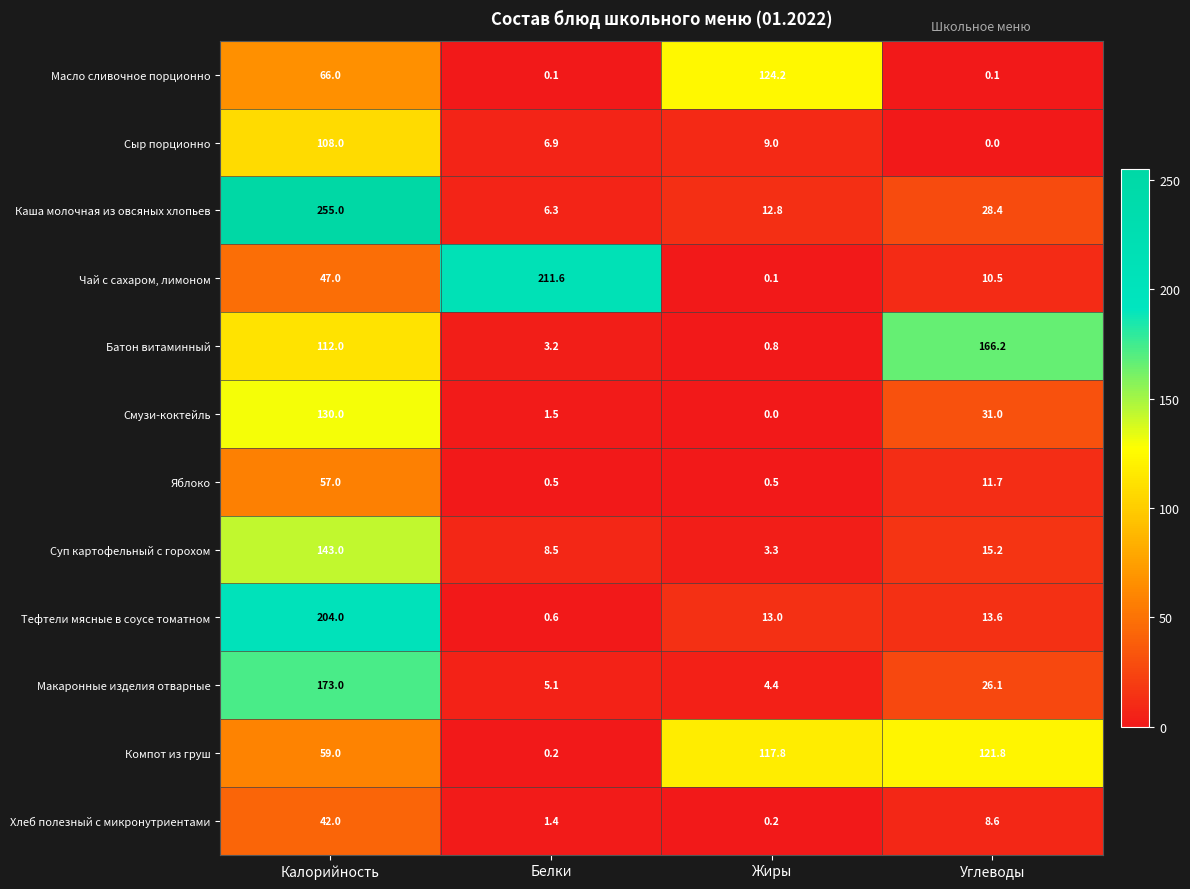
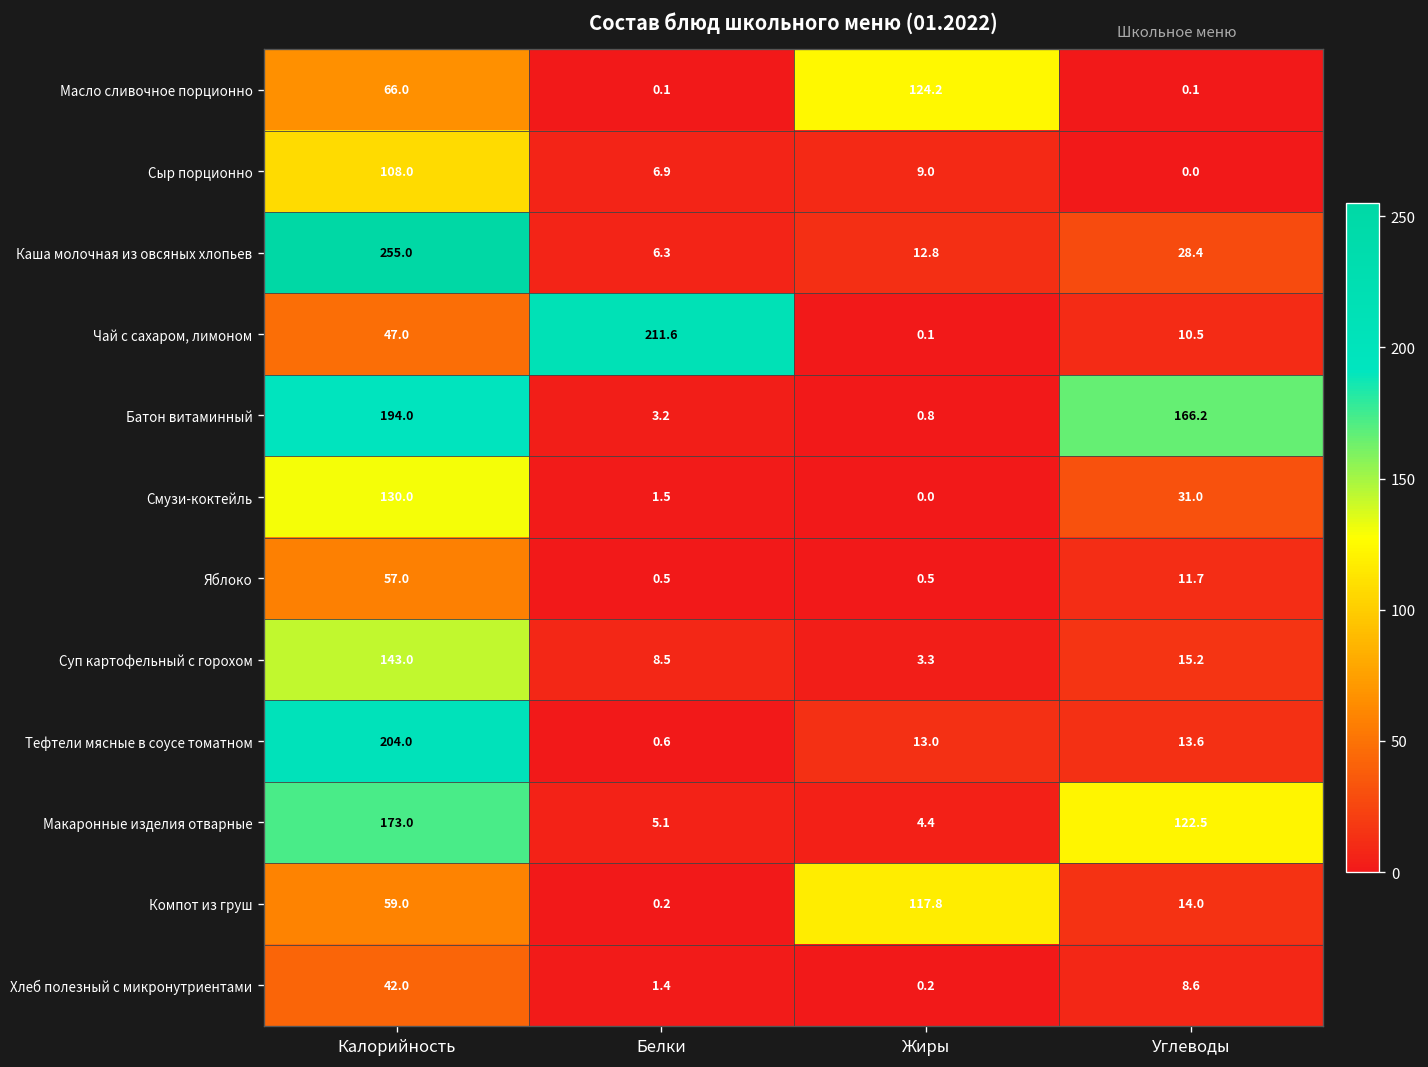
  {
    "Масло сливочное порционно": {
      "Калорийность": 66.0,
      "Белки": 0.1,
      "Жиры": 124.2,
      "Углеводы": 0.1
    },
    "Сыр порционно": {
      "Калорийность": 108.0,
      "Белки": 6.9,
      "Жиры": 9.0,
      "Углеводы": 0.0
    },
    "Каша молочная из овсяных хлопьев": {
      "Калорийность": 255.0,
      "Белки": 6.3,
      "Жиры": 12.8,
      "Углеводы": 28.4
    },
    "Чай с сахаром, лимоном": {
      "Калорийность": 47.0,
      "Белки": 211.6,
      "Жиры": 0.1,
      "Углеводы": 10.5
    },
    "Батон витаминный": {
-     "Калорийность": 112.0,
+     "Калорийность": 194.0,
      "Белки": 3.2,
      "Жиры": 0.8,
      "Углеводы": 166.2
    },
    "Смузи-коктейль": {
      "Калорийность": 130.0,
      "Белки": 1.5,
      "Жиры": 0.0,
      "Углеводы": 31.0
    },
    "Яблоко": {
      "Калорийность": 57.0,
      "Белки": 0.5,
      "Жиры": 0.5,
      "Углеводы": 11.7
    },
    "Суп картофельный с горохом": {
      "Калорийность": 143.0,
      "Белки": 8.5,
      "Жиры": 3.3,
      "Углеводы": 15.2
    },
    "Тефтели мясные в соусе томатном": {
      "Калорийность": 204.0,
      "Белки": 0.6,
      "Жиры": 13.0,
      "Углеводы": 13.6
    },
    "Макаронные изделия отварные": {
      "Калорийность": 173.0,
      "Белки": 5.1,
      "Жиры": 4.4,
-     "Углеводы": 26.1
+     "Углеводы": 122.5
    },
    "Компот из груш": {
      "Калорийность": 59.0,
      "Белки": 0.2,
      "Жиры": 117.8,
-     "Углеводы": 121.8
+     "Углеводы": 14.0
    },
    "Хлеб полезный с микронутриентами": {
      "Калорийность": 42.0,
      "Белки": 1.4,
      "Жиры": 0.2,
      "Углеводы": 8.6
    }
  }
